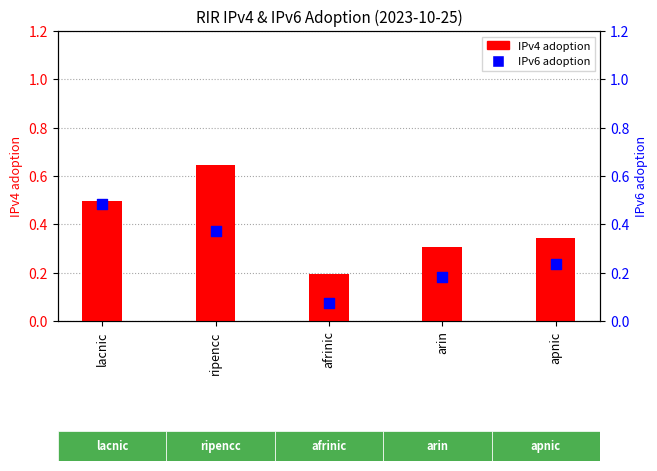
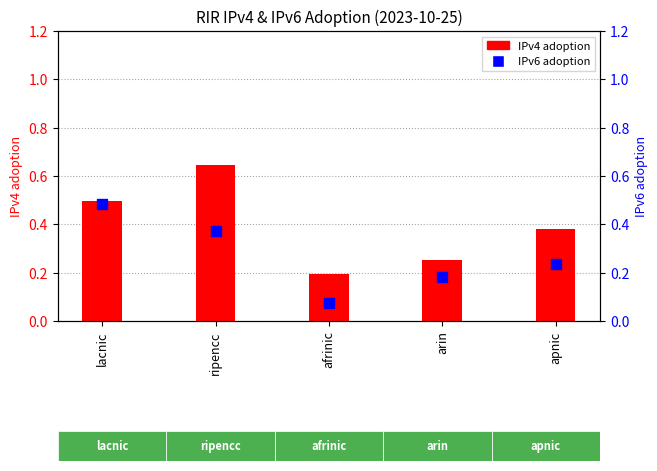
  {
    "IPv4 adoption": {
      "lacnic": 0.50,
      "ripencc": 0.64,
      "afrinic": 0.19,
-     "arin": 0.31,
-     "apnic": 0.34
+     "arin": 0.25,
+     "apnic": 0.38
    }
  }
